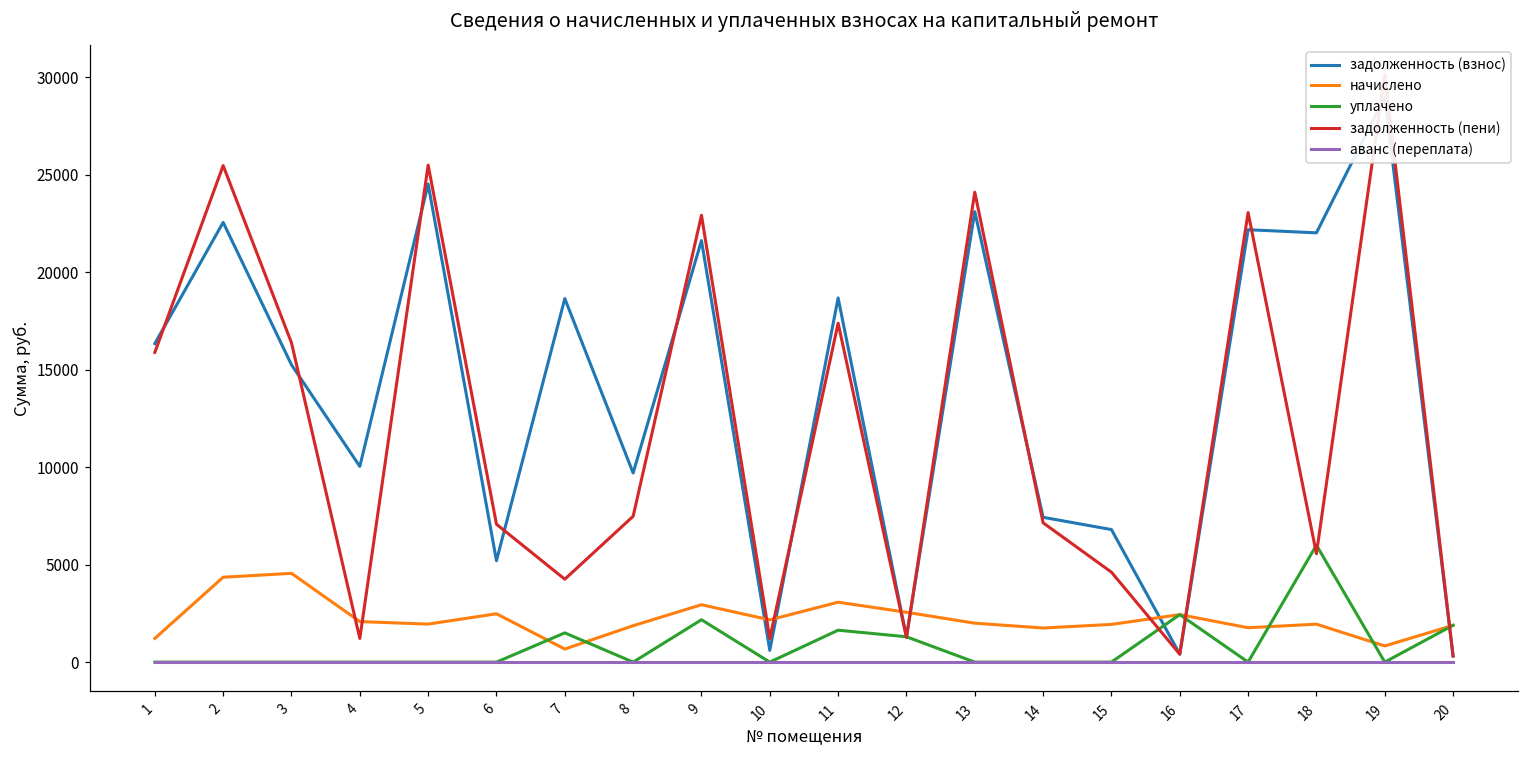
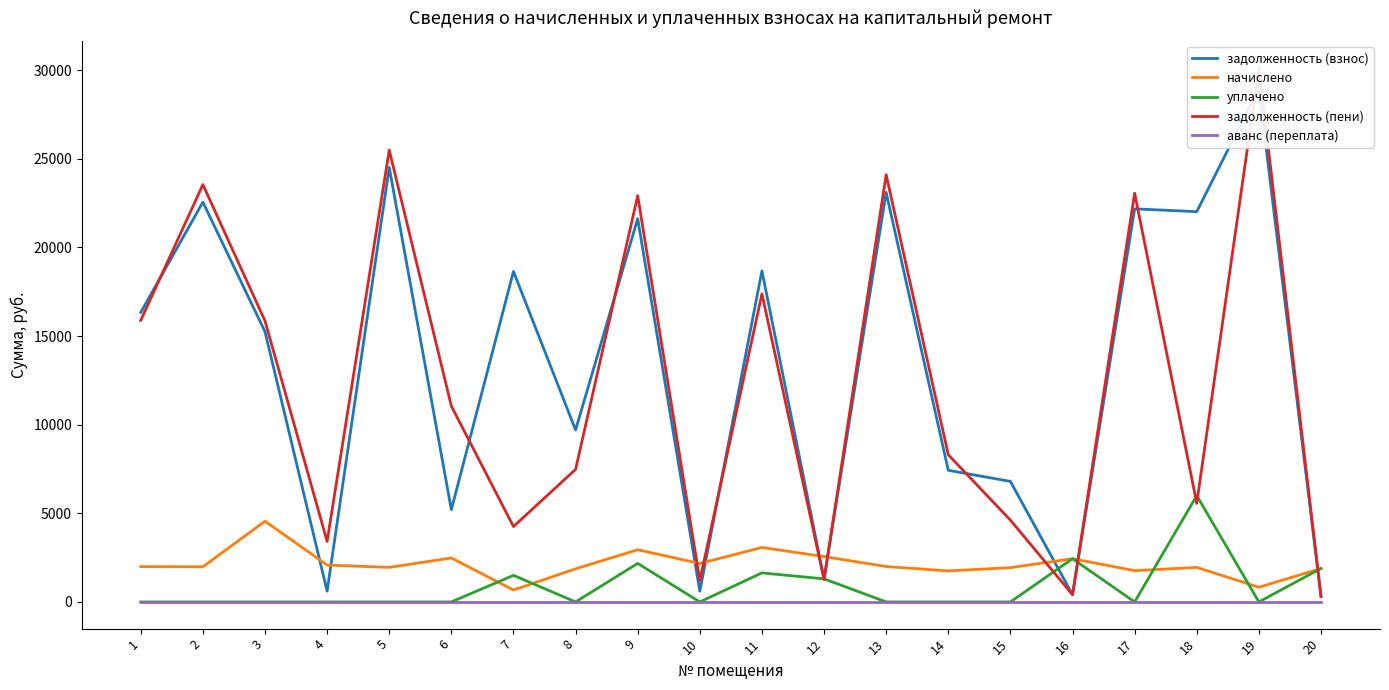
  {
    "задолженность (взнос)": {
      "1": 16300,
      "2": 22600,
      "3": 15300,
-     "4": 10000,
+     "4": 600,
      "5": 24500,
      "6": 5200,
      "7": 18600,
      "8": 9700,
      "9": 21600,
      "10": 600,
      "11": 18700,
      "13": 23100,
      "14": 7400,
      "15": 6800,
      "17": 22200,
      "18": 22000
    },
    "начислено": {
-     "1": 1200,
-     "2": 4400,
+     "1": 2000,
+     "2": 2000,
      "3": 4600,
      "4": 2100,
      "5": 2000,
      "6": 2500,
      "7": 700,
      "8": 1900,
      "9": 2900,
      "10": 2200,
      "11": 3100,
      "12": 2600,
      "13": 2000,
      "14": 1700,
      "15": 1900,
      "17": 1800,
      "18": 1900,
      "19": 800
    },
    "уплачено": {
      "7": 1500,
      "9": 2200,
      "11": 1600,
      "18": 6000
    },
    "задолженность (пени)": {
      "1": 15900,
-     "2": 25500,
-     "3": 16400,
-     "4": 1200,
+     "2": 23500,
+     "3": 15900,
+     "4": 3400,
      "5": 25500,
-     "6": 7100,
+     "6": 11000,
      "7": 4300,
      "8": 7500,
      "9": 22900,
      "10": 1200,
      "11": 17400,
      "13": 24100,
-     "14": 7100,
+     "14": 8300,
      "15": 4600,
      "17": 23100,
      "18": 5600
    },
    "аванс (переплата)": {
      "7": 0,
      "9": 0,
      "11": 0,
      "12": 0,
      "16": 0,
      "18": 0,
      "20": 0
    }
  }
